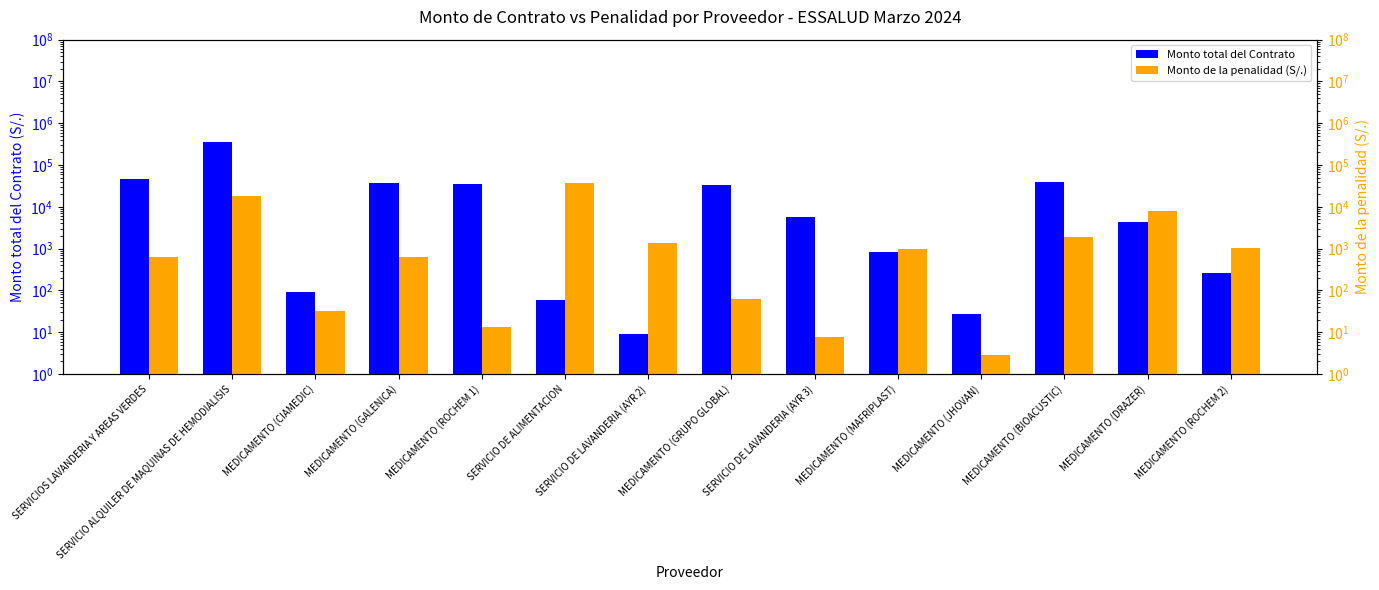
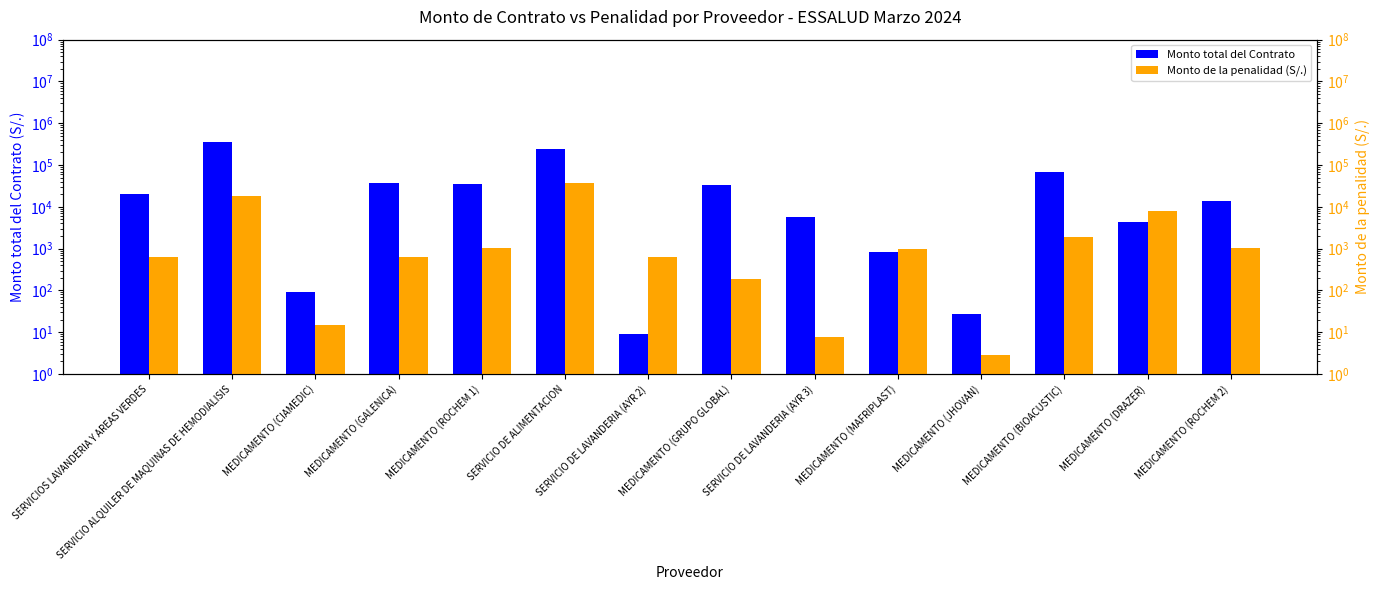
  {
    "Monto total del Contrato": {
-     "SERVICIOS LAVANDERIA Y AREAS VERDES": 50000,
+     "SERVICIOS LAVANDERIA Y AREAS VERDES": 20000,
      "SERVICIO ALQUILER DE MAQUINAS DE HEMODIALISIS": 400000,
      "MEDICAMENTO (CIAMEDIC)": 90,
      "MEDICAMENTO (GALENICA)": 40000,
      "MEDICAMENTO (ROCHEM 1)": 30000,
-     "SERVICIO DE ALIMENTACION": 60,
+     "SERVICIO DE ALIMENTACION": 200000,
      "SERVICIO DE LAVANDERIA (AYR 2)": 9,
      "MEDICAMENTO (GRUPO GLOBAL)": 30000,
      "SERVICIO DE LAVANDERIA (AYR 3)": 6000,
      "MEDICAMENTO (MAFRIPLAST)": 800,
      "MEDICAMENTO (JHOVAN)": 30,
-     "MEDICAMENTO (BIOACUSTIC)": 40000,
+     "MEDICAMENTO (BIOACUSTIC)": 70000,
      "MEDICAMENTO (DRAZER)": 4000,
-     "MEDICAMENTO (ROCHEM 2)": 300
+     "MEDICAMENTO (ROCHEM 2)": 14000
    },
    "Monto de la penalidad (S/.)": {
      "SERVICIOS LAVANDERIA Y AREAS VERDES": 600,
      "SERVICIO ALQUILER DE MAQUINAS DE HEMODIALISIS": 18000,
-     "MEDICAMENTO (CIAMEDIC)": 30,
+     "MEDICAMENTO (CIAMEDIC)": 15,
      "MEDICAMENTO (GALENICA)": 600,
-     "MEDICAMENTO (ROCHEM 1)": 13,
+     "MEDICAMENTO (ROCHEM 1)": 1100,
      "SERVICIO DE ALIMENTACION": 40000,
-     "SERVICIO DE LAVANDERIA (AYR 2)": 1400,
-     "MEDICAMENTO (GRUPO GLOBAL)": 60,
+     "SERVICIO DE LAVANDERIA (AYR 2)": 600,
+     "MEDICAMENTO (GRUPO GLOBAL)": 200,
      "SERVICIO DE LAVANDERIA (AYR 3)": 8,
      "MEDICAMENTO (MAFRIPLAST)": 1000,
      "MEDICAMENTO (JHOVAN)": 3,
      "MEDICAMENTO (BIOACUSTIC)": 2000,
      "MEDICAMENTO (DRAZER)": 8000,
      "MEDICAMENTO (ROCHEM 2)": 1100
    }
  }
